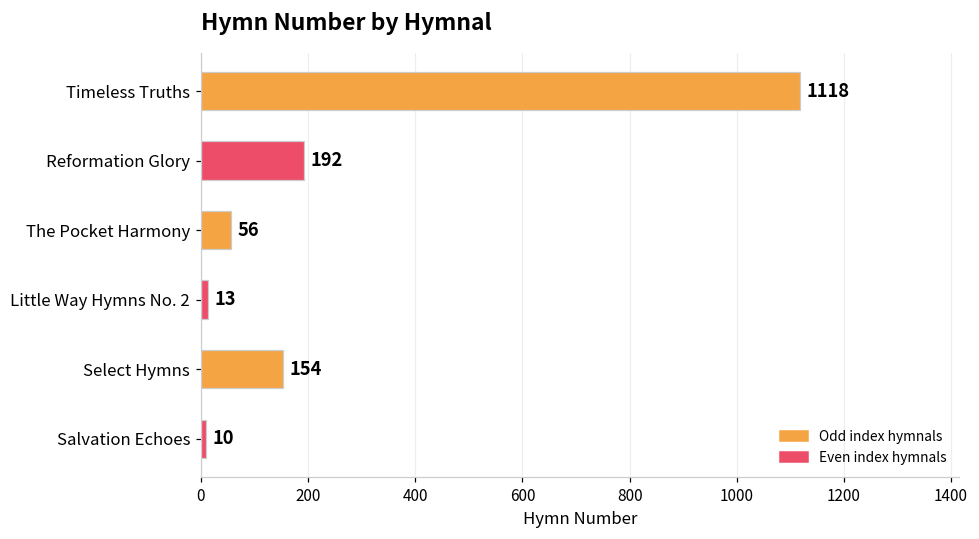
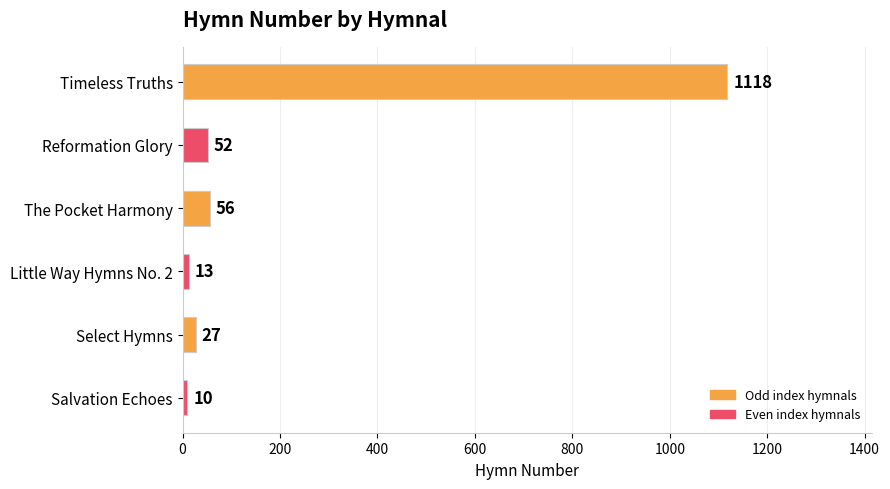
  {
    "Timeless Truths": 1118,
-   "Reformation Glory": 192,
+   "Reformation Glory": 52,
    "The Pocket Harmony": 56,
    "Little Way Hymns No. 2": 13,
-   "Select Hymns": 154,
+   "Select Hymns": 27,
    "Salvation Echoes": 10
  }
